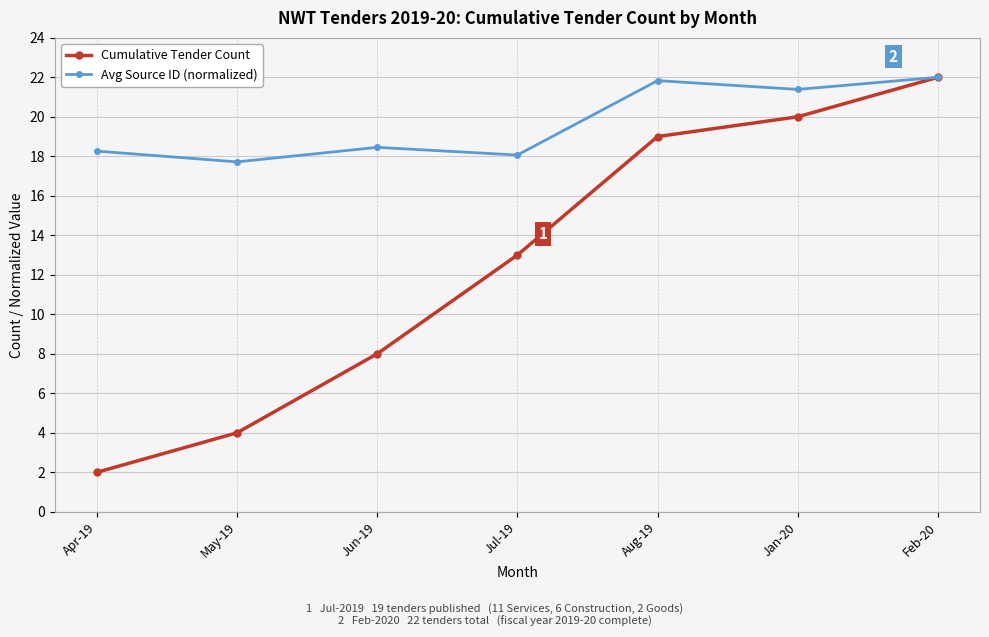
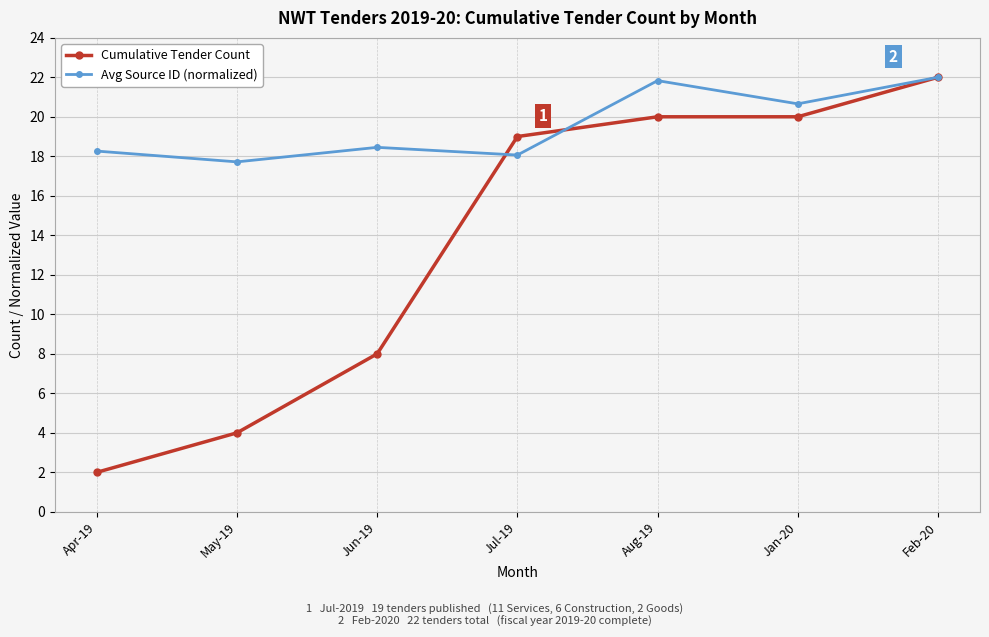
  {
    "Cumulative Tender Count": {
      "Apr-19": 2,
      "May-19": 4,
      "Jun-19": 8,
-     "Jul-19": 13,
-     "Aug-19": 19,
+     "Jul-19": 19,
+     "Aug-19": 20,
      "Jan-20": 20
    },
    "Avg Source ID (normalized)": {
      "Apr-19": 18.3,
      "May-19": 17.7,
      "Jun-19": 18.5,
      "Jul-19": 18.1,
      "Aug-19": 21.8,
-     "Jan-20": 21.4
+     "Jan-20": 20.7
    }
  }
